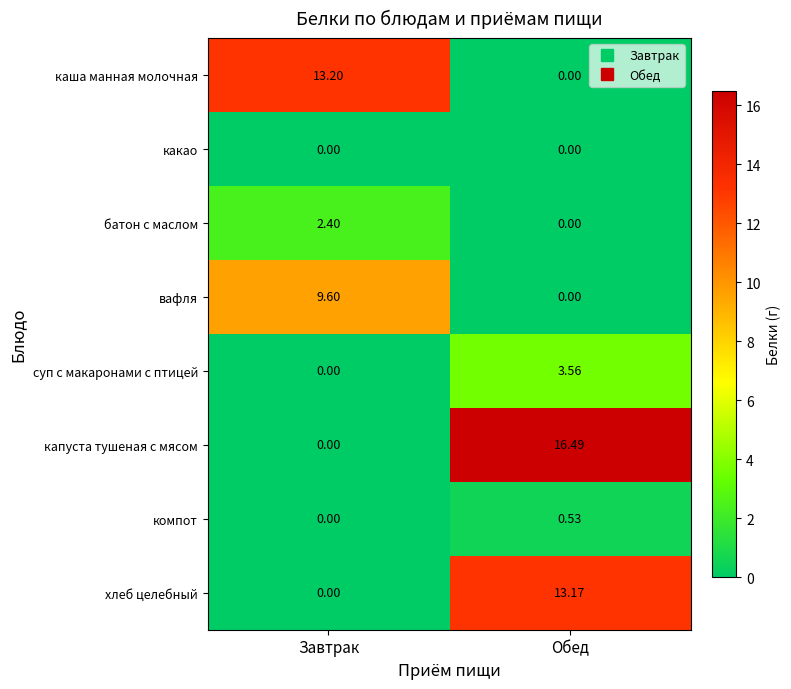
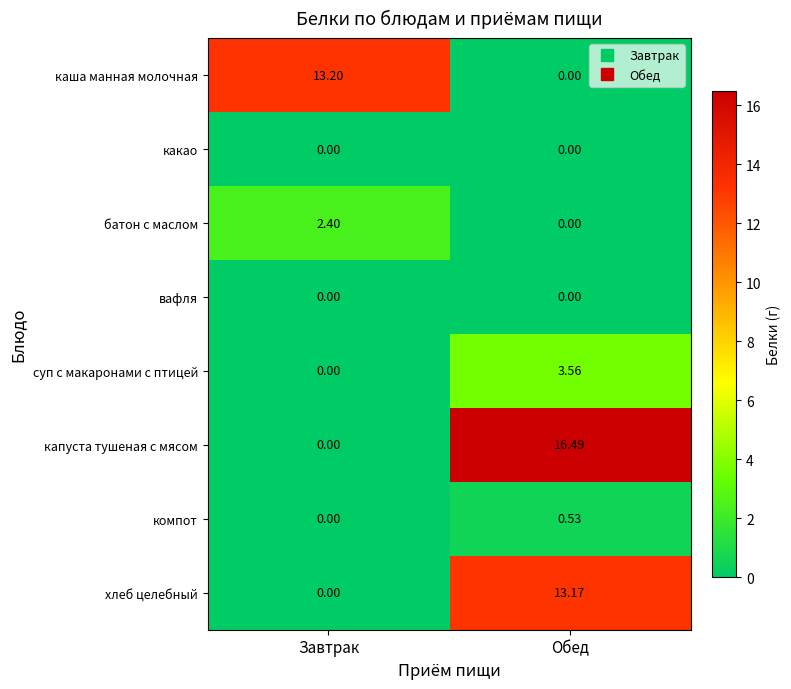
  {
    "каша манная молочная": {
      "Завтрак": 13.20,
      "Обед": 0.00
    },
    "какао": {
      "Завтрак": 0.00,
      "Обед": 0.00
    },
    "батон с маслом": {
      "Завтрак": 2.40,
      "Обед": 0.00
    },
    "вафля": {
-     "Завтрак": 9.60,
+     "Завтрак": 0.00,
      "Обед": 0.00
    },
    "суп с макаронами с птицей": {
      "Завтрак": 0.00,
      "Обед": 3.56
    },
    "капуста тушеная с мясом": {
      "Завтрак": 0.00,
      "Обед": 16.49
    },
    "компот": {
      "Завтрак": 0.00,
      "Обед": 0.53
    },
    "хлеб целебный": {
      "Завтрак": 0.00,
      "Обед": 13.17
    }
  }
